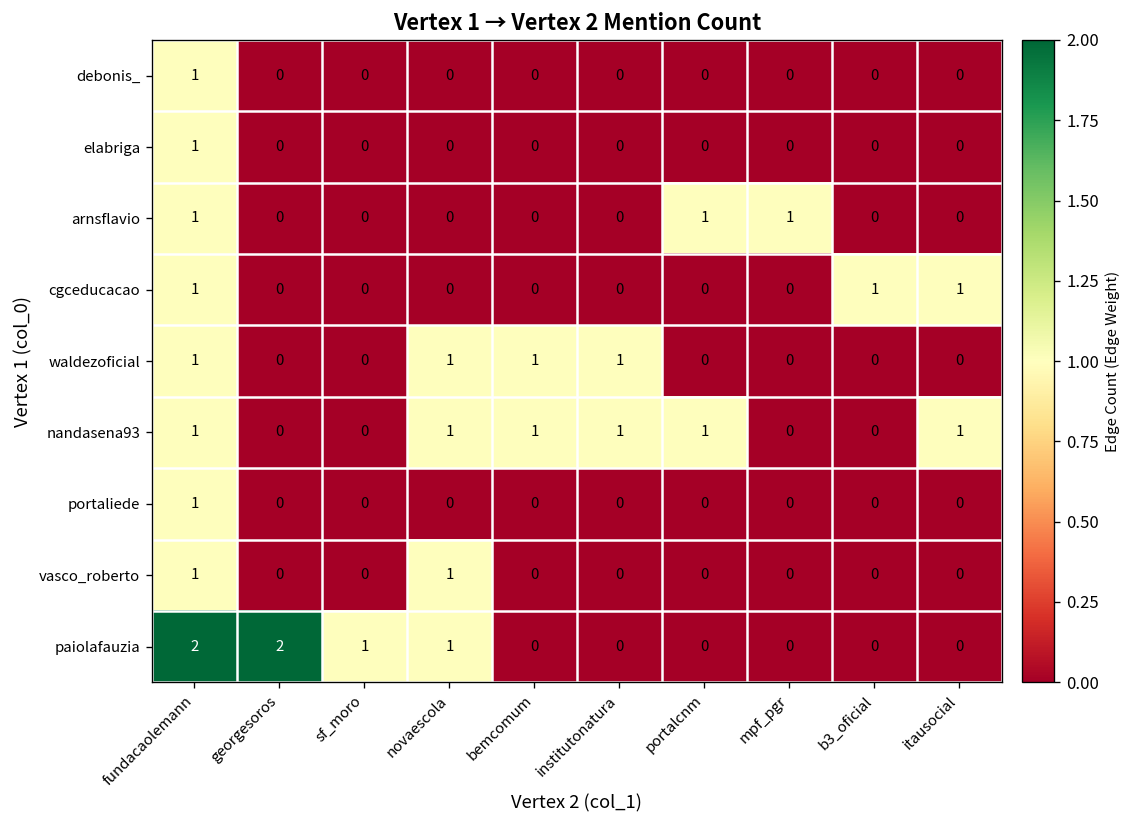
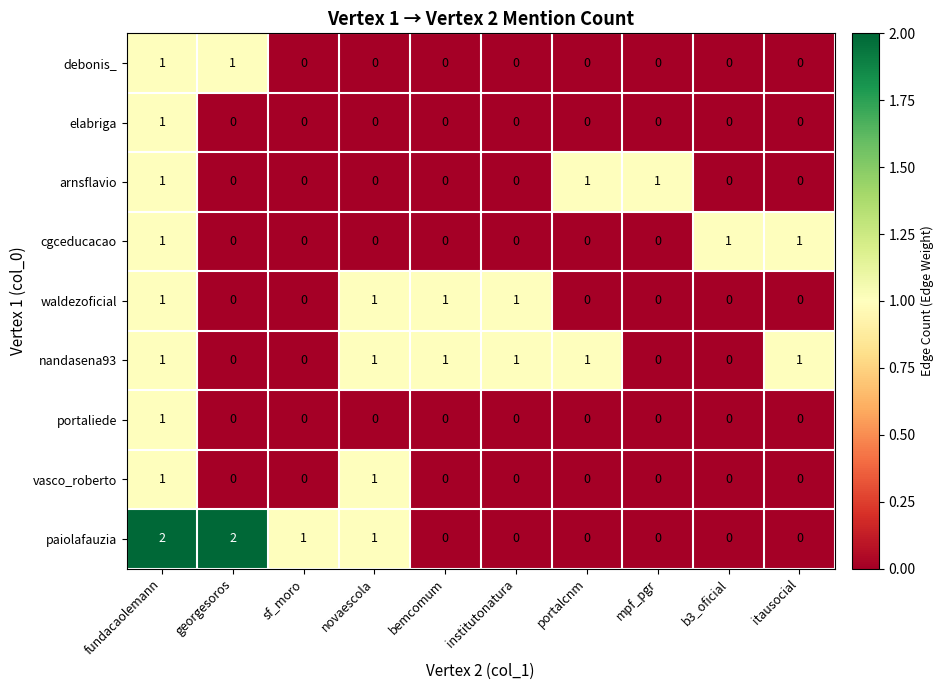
  {
    "debonis_": {
      "fundacaolemann": 1,
-     "georgesoros": 0,
+     "georgesoros": 1,
      "sf_moro": 0,
      "novaescola": 0,
      "bemcomum": 0,
      "institutonatura": 0,
      "portalcnm": 0,
      "mpf_pgr": 0,
      "b3_oficial": 0,
      "itausocial": 0
    },
    "elabriga": {
      "fundacaolemann": 1,
      "georgesoros": 0,
      "sf_moro": 0,
      "novaescola": 0,
      "bemcomum": 0,
      "institutonatura": 0,
      "portalcnm": 0,
      "mpf_pgr": 0,
      "b3_oficial": 0,
      "itausocial": 0
    },
    "arnsflavio": {
      "fundacaolemann": 1,
      "georgesoros": 0,
      "sf_moro": 0,
      "novaescola": 0,
      "bemcomum": 0,
      "institutonatura": 0,
      "portalcnm": 1,
      "mpf_pgr": 1,
      "b3_oficial": 0,
      "itausocial": 0
    },
    "cgceducacao": {
      "fundacaolemann": 1,
      "georgesoros": 0,
      "sf_moro": 0,
      "novaescola": 0,
      "bemcomum": 0,
      "institutonatura": 0,
      "portalcnm": 0,
      "mpf_pgr": 0,
      "b3_oficial": 1,
      "itausocial": 1
    },
    "waldezoficial": {
      "fundacaolemann": 1,
      "georgesoros": 0,
      "sf_moro": 0,
      "novaescola": 1,
      "bemcomum": 1,
      "institutonatura": 1,
      "portalcnm": 0,
      "mpf_pgr": 0,
      "b3_oficial": 0,
      "itausocial": 0
    },
    "nandasena93": {
      "fundacaolemann": 1,
      "georgesoros": 0,
      "sf_moro": 0,
      "novaescola": 1,
      "bemcomum": 1,
      "institutonatura": 1,
      "portalcnm": 1,
      "mpf_pgr": 0,
      "b3_oficial": 0,
      "itausocial": 1
    },
    "portaliede": {
      "fundacaolemann": 1,
      "georgesoros": 0,
      "sf_moro": 0,
      "novaescola": 0,
      "bemcomum": 0,
      "institutonatura": 0,
      "portalcnm": 0,
      "mpf_pgr": 0,
      "b3_oficial": 0,
      "itausocial": 0
    },
    "vasco_roberto": {
      "fundacaolemann": 1,
      "georgesoros": 0,
      "sf_moro": 0,
      "novaescola": 1,
      "bemcomum": 0,
      "institutonatura": 0,
      "portalcnm": 0,
      "mpf_pgr": 0,
      "b3_oficial": 0,
      "itausocial": 0
    },
    "paiolafauzia": {
      "fundacaolemann": 2,
      "georgesoros": 2,
      "sf_moro": 1,
      "novaescola": 1,
      "bemcomum": 0,
      "institutonatura": 0,
      "portalcnm": 0,
      "mpf_pgr": 0,
      "b3_oficial": 0,
      "itausocial": 0
    }
  }
